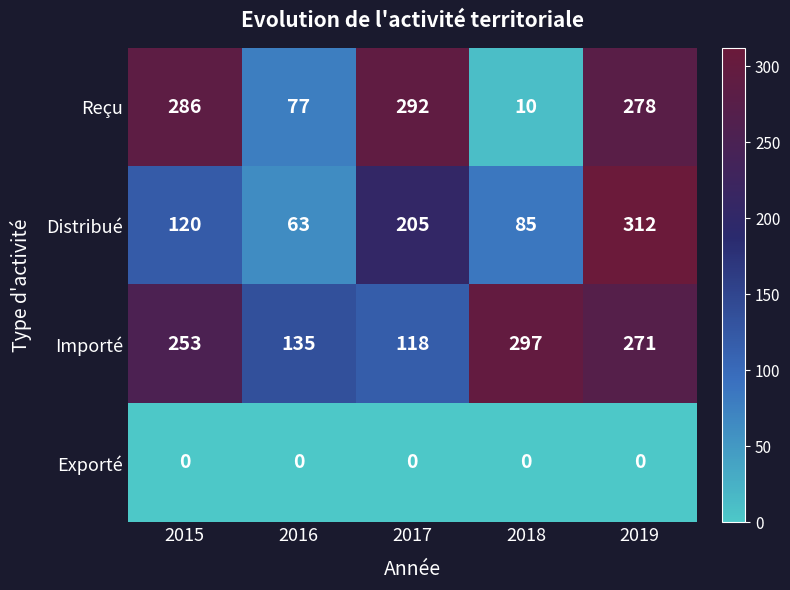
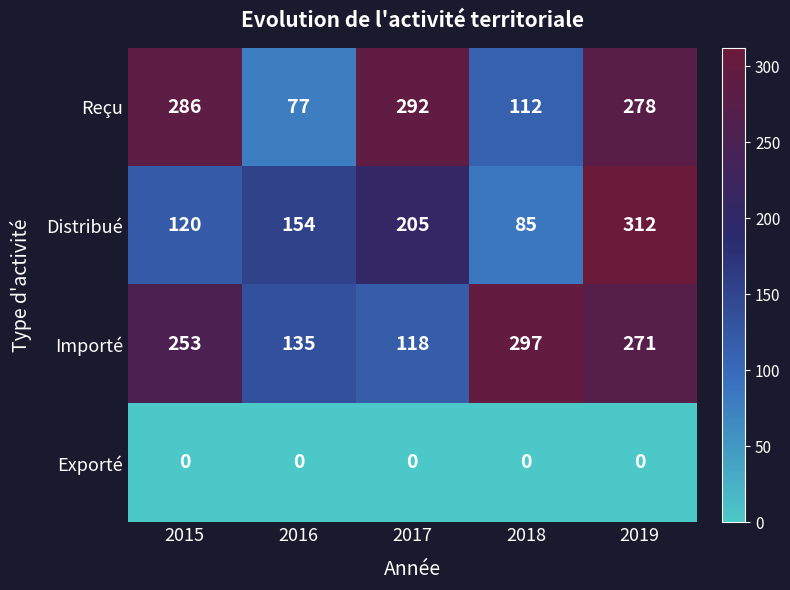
  {
    "Reçu": {
      "2015": 286,
      "2016": 77,
      "2017": 292,
-     "2018": 10,
+     "2018": 112,
      "2019": 278
    },
    "Distribué": {
      "2015": 120,
-     "2016": 63,
+     "2016": 154,
      "2017": 205,
      "2018": 85,
      "2019": 312
    },
    "Importé": {
      "2015": 253,
      "2016": 135,
      "2017": 118,
      "2018": 297,
      "2019": 271
    },
    "Exporté": {
      "2015": 0,
      "2016": 0,
      "2017": 0,
      "2018": 0,
      "2019": 0
    }
  }
